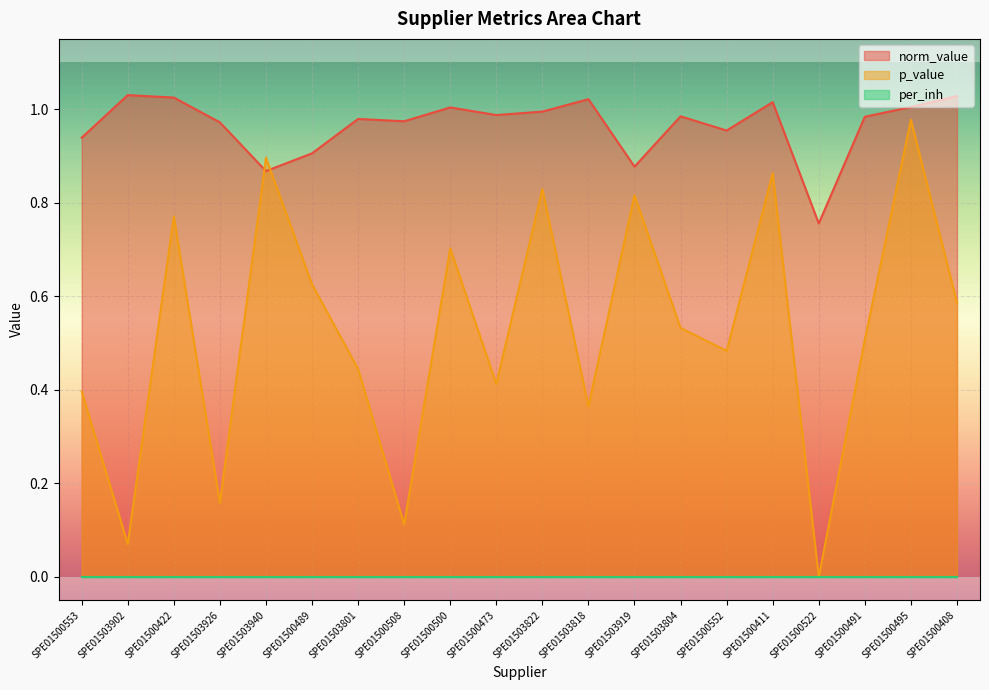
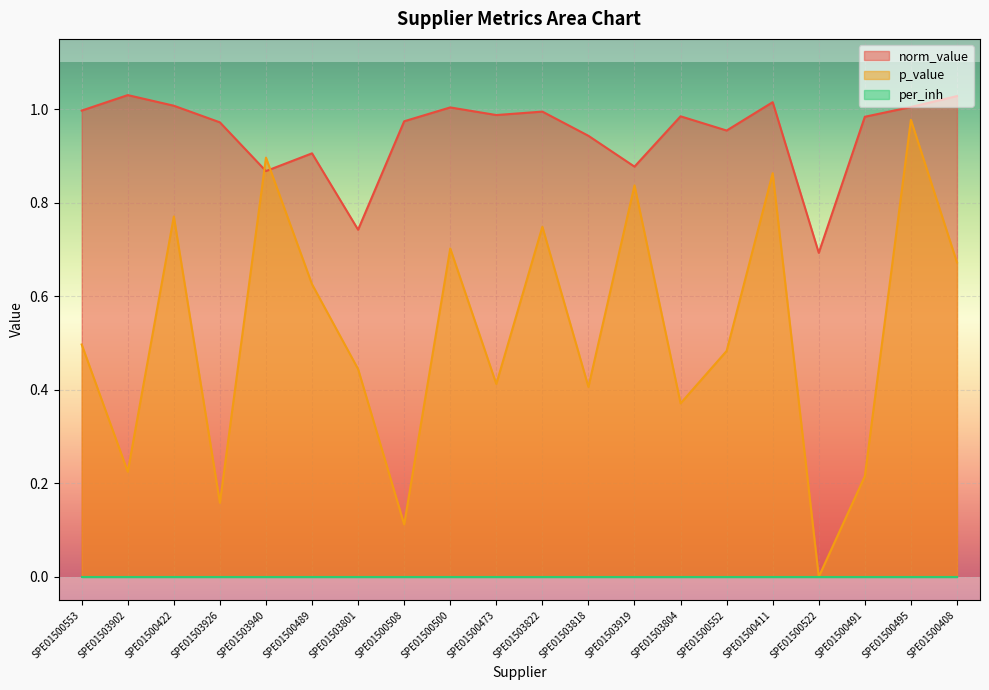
  {
    "norm_value": {
-     "SPE01500553": 0.94,
+     "SPE01500553": 1.00,
      "SPE01503902": 1.03,
-     "SPE01500422": 1.02,
+     "SPE01500422": 1.01,
      "SPE01503926": 0.97,
      "SPE01503940": 0.87,
      "SPE01500489": 0.91,
-     "SPE01503801": 0.98,
+     "SPE01503801": 0.74,
      "SPE01500508": 0.97,
      "SPE01500500": 1.00,
      "SPE01500473": 0.99,
      "SPE01503822": 0.99,
-     "SPE01503818": 1.02,
+     "SPE01503818": 0.94,
      "SPE01503919": 0.88,
      "SPE01503804": 0.98,
      "SPE01500552": 0.95,
      "SPE01500411": 1.01,
-     "SPE01500522": 0.76,
+     "SPE01500522": 0.69,
      "SPE01500491": 0.98,
      "SPE01500495": 1.00
    },
    "p_value": {
-     "SPE01500553": 0.40,
-     "SPE01503902": 0.07,
+     "SPE01500553": 0.50,
+     "SPE01503902": 0.22,
      "SPE01500422": 0.77,
      "SPE01503926": 0.16,
      "SPE01503940": 0.90,
      "SPE01500489": 0.63,
      "SPE01503801": 0.44,
      "SPE01500508": 0.11,
      "SPE01500500": 0.70,
      "SPE01500473": 0.41,
-     "SPE01503822": 0.83,
-     "SPE01503818": 0.36,
-     "SPE01503919": 0.82,
-     "SPE01503804": 0.53,
+     "SPE01503822": 0.75,
+     "SPE01503818": 0.41,
+     "SPE01503919": 0.84,
+     "SPE01503804": 0.37,
      "SPE01500552": 0.48,
      "SPE01500411": 0.86,
-     "SPE01500491": 0.51,
+     "SPE01500491": 0.22,
      "SPE01500495": 0.98,
-     "SPE01500408": 0.59
+     "SPE01500408": 0.67
    },
    "per_inh": {
      "SPE01500553": 0.00,
      "SPE01503902": 0.00,
      "SPE01500422": 0.00,
      "SPE01503926": 0.00,
      "SPE01503940": 0.00,
      "SPE01500489": 0.00,
      "SPE01503801": 0.00,
      "SPE01500508": 0.00,
      "SPE01500500": 0.00,
      "SPE01500473": 0.00,
      "SPE01503822": 0.00,
      "SPE01503818": 0.00,
      "SPE01503919": 0.00,
      "SPE01503804": 0.00,
      "SPE01500552": 0.00,
      "SPE01500411": 0.00,
      "SPE01500491": 0.00,
      "SPE01500495": 0.00,
      "SPE01500408": 0.00
    }
  }
